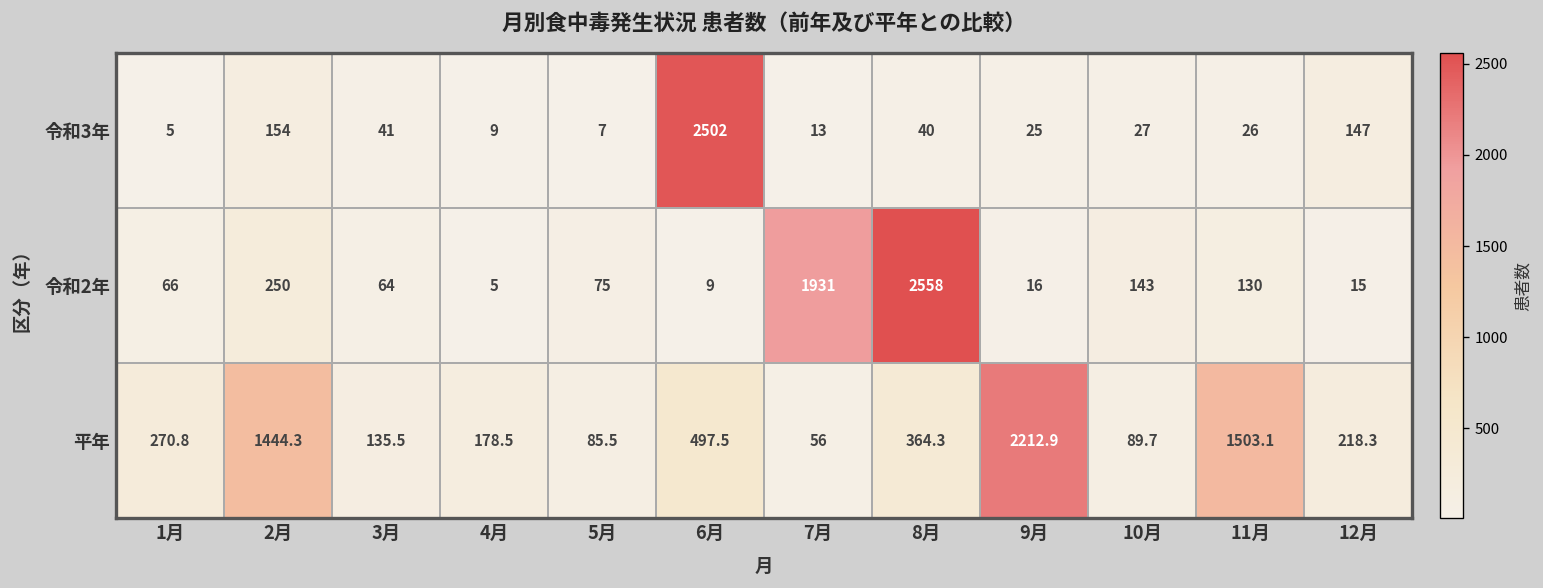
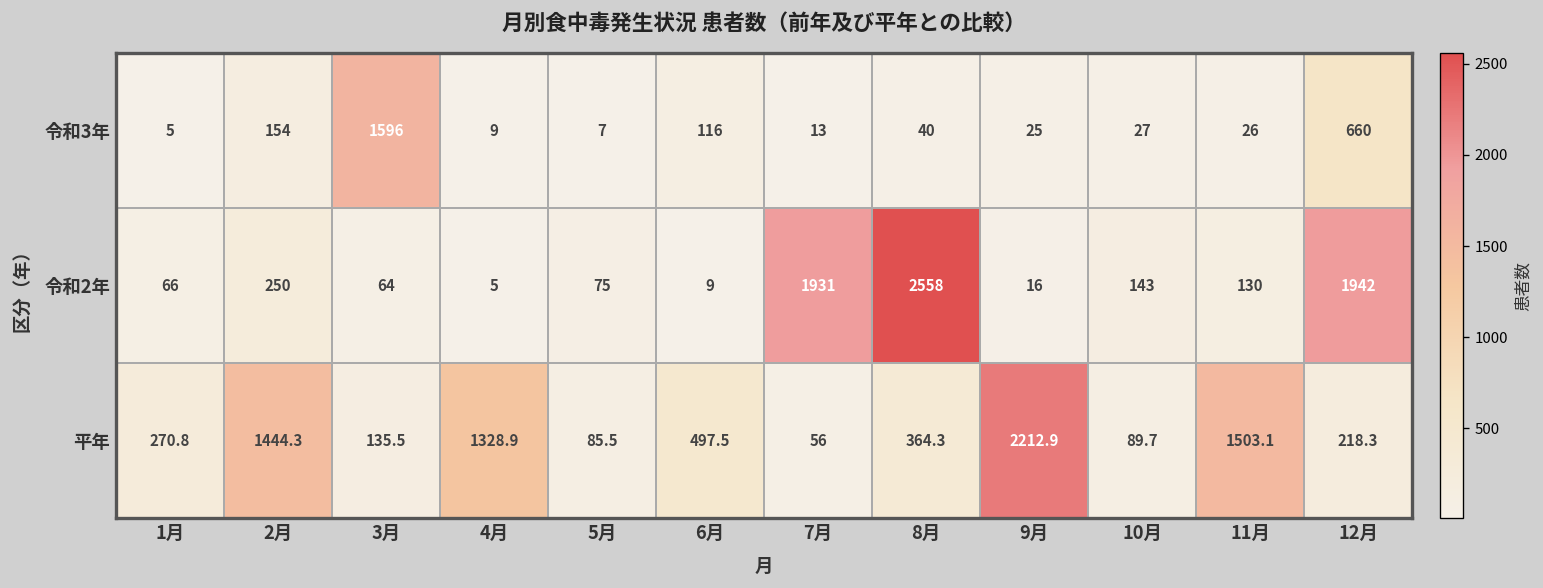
  {
    "令和3年": {
      "1月": 5,
      "2月": 154,
-     "3月": 41,
+     "3月": 1596,
      "4月": 9,
      "5月": 7,
-     "6月": 2502,
+     "6月": 116,
      "7月": 13,
      "8月": 40,
      "9月": 25,
      "10月": 27,
      "11月": 26,
-     "12月": 147
+     "12月": 660
    },
    "令和2年": {
      "1月": 66,
      "2月": 250,
      "3月": 64,
      "4月": 5,
      "5月": 75,
      "6月": 9,
      "7月": 1931,
      "8月": 2558,
      "9月": 16,
      "10月": 143,
      "11月": 130,
-     "12月": 15
+     "12月": 1942
    },
    "平年": {
      "1月": 270.8,
      "2月": 1444.3,
      "3月": 135.5,
-     "4月": 178.5,
+     "4月": 1328.9,
      "5月": 85.5,
      "6月": 497.5,
      "7月": 56,
      "8月": 364.3,
      "9月": 2212.9,
      "10月": 89.7,
      "11月": 1503.1,
      "12月": 218.3
    }
  }
